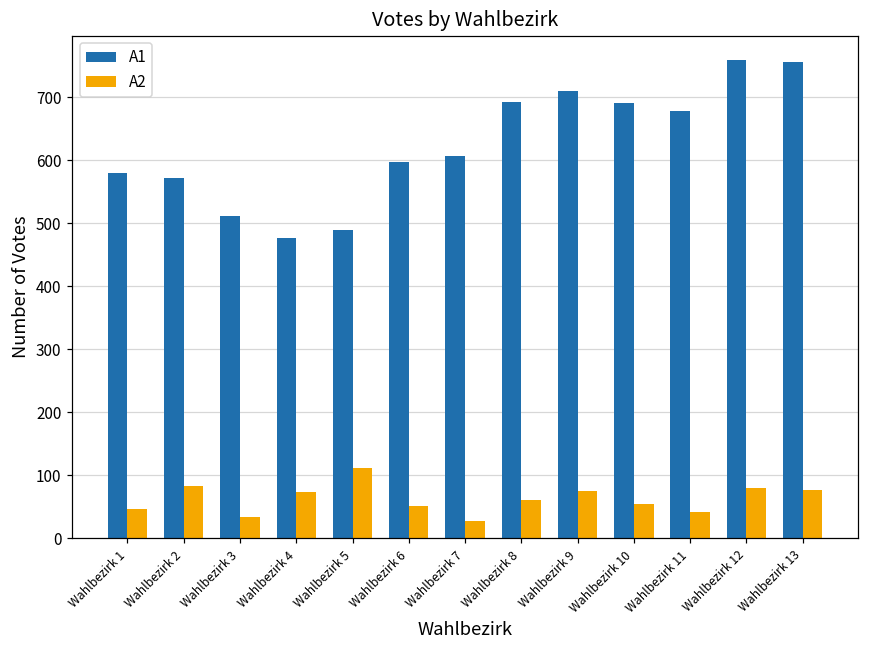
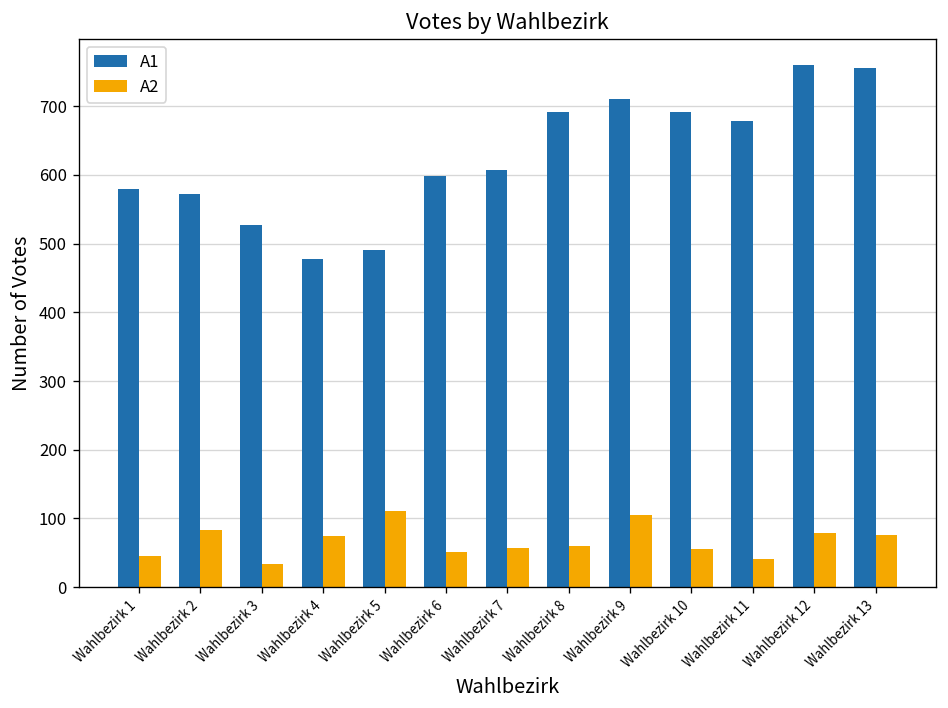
  {
    "A1": {
      "Wahlbezirk 1": 580,
      "Wahlbezirk 2": 570,
-     "Wahlbezirk 3": 510,
+     "Wahlbezirk 3": 530,
      "Wahlbezirk 4": 480,
      "Wahlbezirk 5": 490,
      "Wahlbezirk 6": 600,
      "Wahlbezirk 7": 610,
      "Wahlbezirk 8": 690,
      "Wahlbezirk 9": 710,
      "Wahlbezirk 10": 690,
      "Wahlbezirk 11": 680,
      "Wahlbezirk 12": 760,
      "Wahlbezirk 13": 760
    },
    "A2": {
      "Wahlbezirk 1": 50,
      "Wahlbezirk 2": 80,
      "Wahlbezirk 3": 30,
      "Wahlbezirk 4": 70,
      "Wahlbezirk 5": 110,
      "Wahlbezirk 6": 50,
-     "Wahlbezirk 7": 30,
+     "Wahlbezirk 7": 60,
      "Wahlbezirk 8": 60,
-     "Wahlbezirk 9": 80,
+     "Wahlbezirk 9": 110,
      "Wahlbezirk 10": 60,
      "Wahlbezirk 11": 40,
      "Wahlbezirk 12": 80,
      "Wahlbezirk 13": 80
    }
  }
